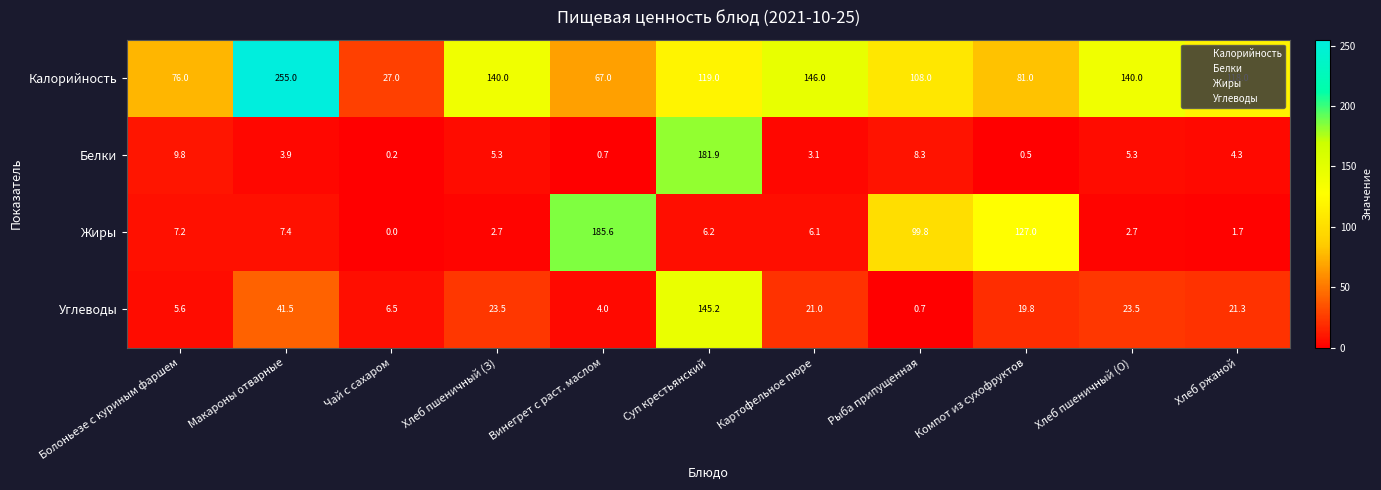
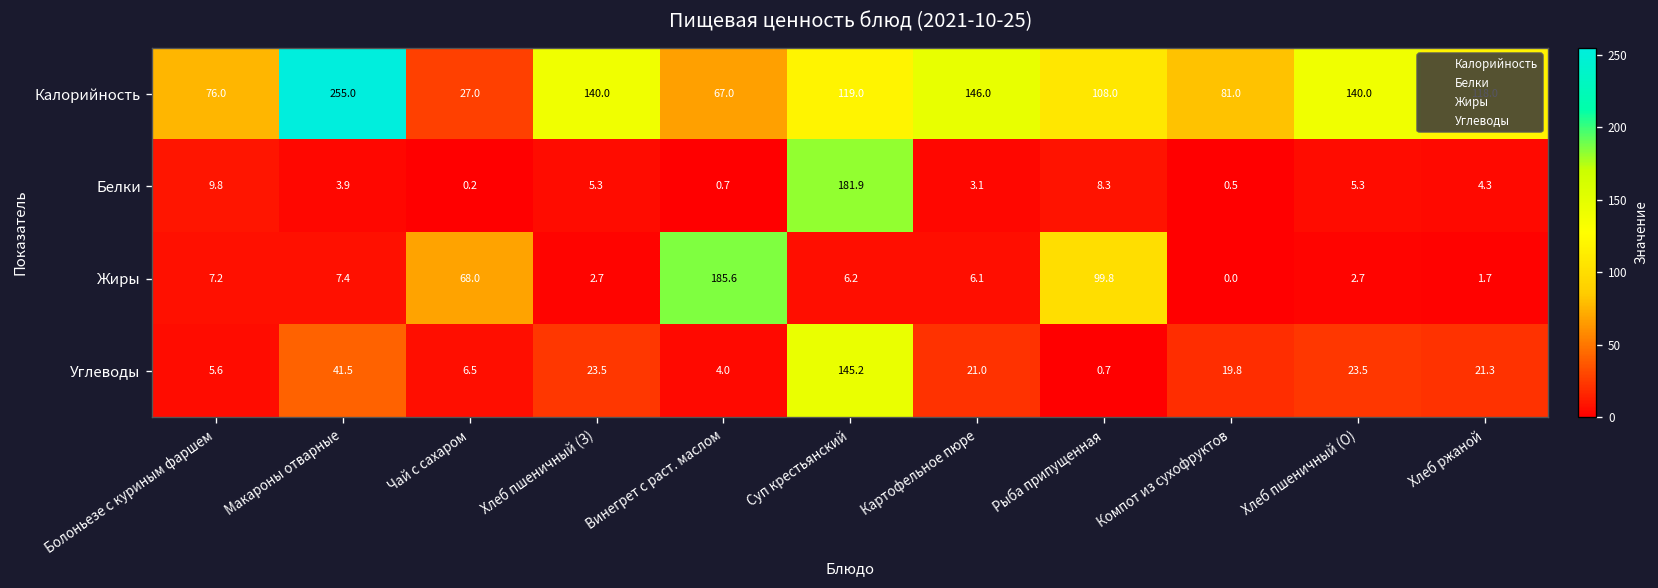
  {
    "Жиры": {
-     "Чай с сахаром": 0.0,
-     "Компот из сухофруктов": 127.0
+     "Чай с сахаром": 68.0,
+     "Компот из сухофруктов": 0.0
    }
  }
